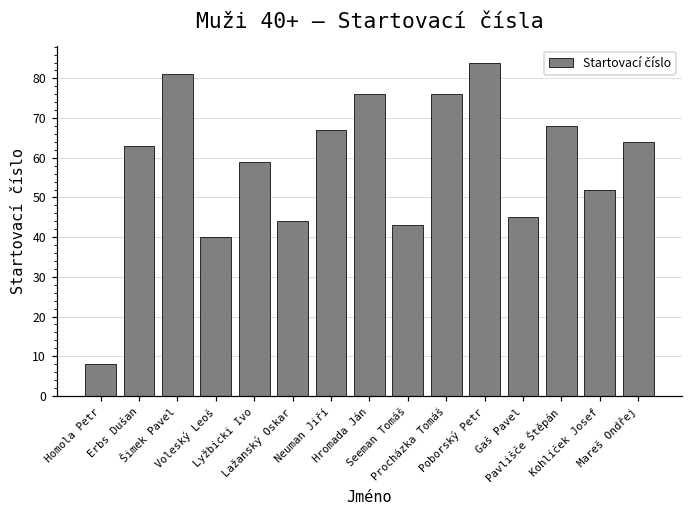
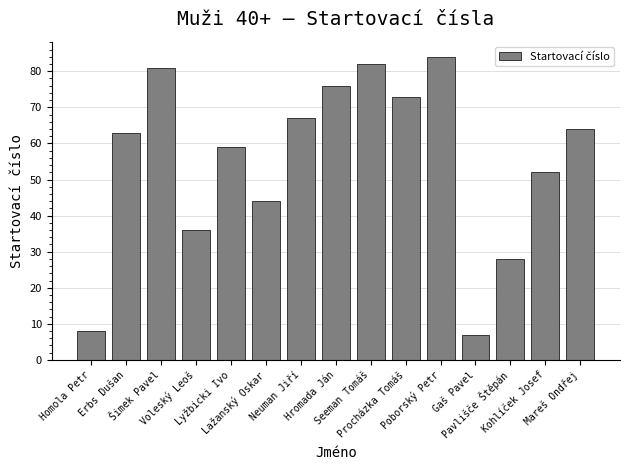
  {
    "Homola Petr": 8,
    "Erbs Dušan": 63,
    "Šimek Pavel": 81,
-   "Voleský Leoš": 40,
+   "Voleský Leoš": 36,
    "Lyžbicki Ivo": 59,
    "Lažanský Oskar": 44,
    "Neuman Jiří": 67,
    "Hromada Ján": 76,
-   "Seeman Tomáš": 43,
-   "Procházka Tomáš": 76,
+   "Seeman Tomáš": 82,
+   "Procházka Tomáš": 73,
    "Poborský Petr": 84,
-   "Gaš Pavel": 45,
-   "Pavlišče Štěpán": 68,
+   "Gaš Pavel": 7,
+   "Pavlišče Štěpán": 28,
    "Kohlíček Josef": 52,
    "Mareš Ondřej": 64
  }
